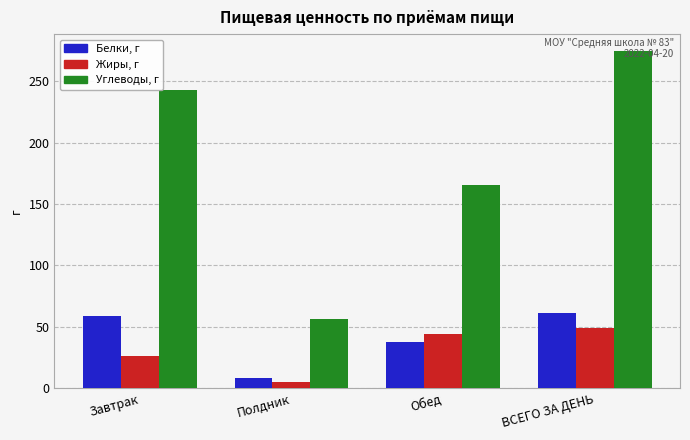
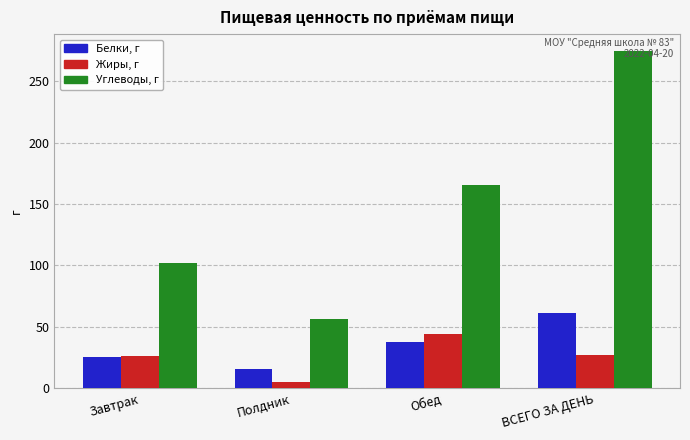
  {
    "Белки, г": {
-     "Завтрак": 59,
-     "Полдник": 8,
+     "Завтрак": 26,
+     "Полдник": 15,
      "Обед": 38,
      "ВСЕГО ЗА ДЕНЬ": 61
    },
    "Жиры, г": {
      "Завтрак": 26,
      "Полдник": 5,
      "Обед": 44,
-     "ВСЕГО ЗА ДЕНЬ": 49
+     "ВСЕГО ЗА ДЕНЬ": 27
    },
    "Углеводы, г": {
-     "Завтрак": 243,
+     "Завтрак": 102,
      "Полдник": 56,
      "Обед": 166
    }
  }
